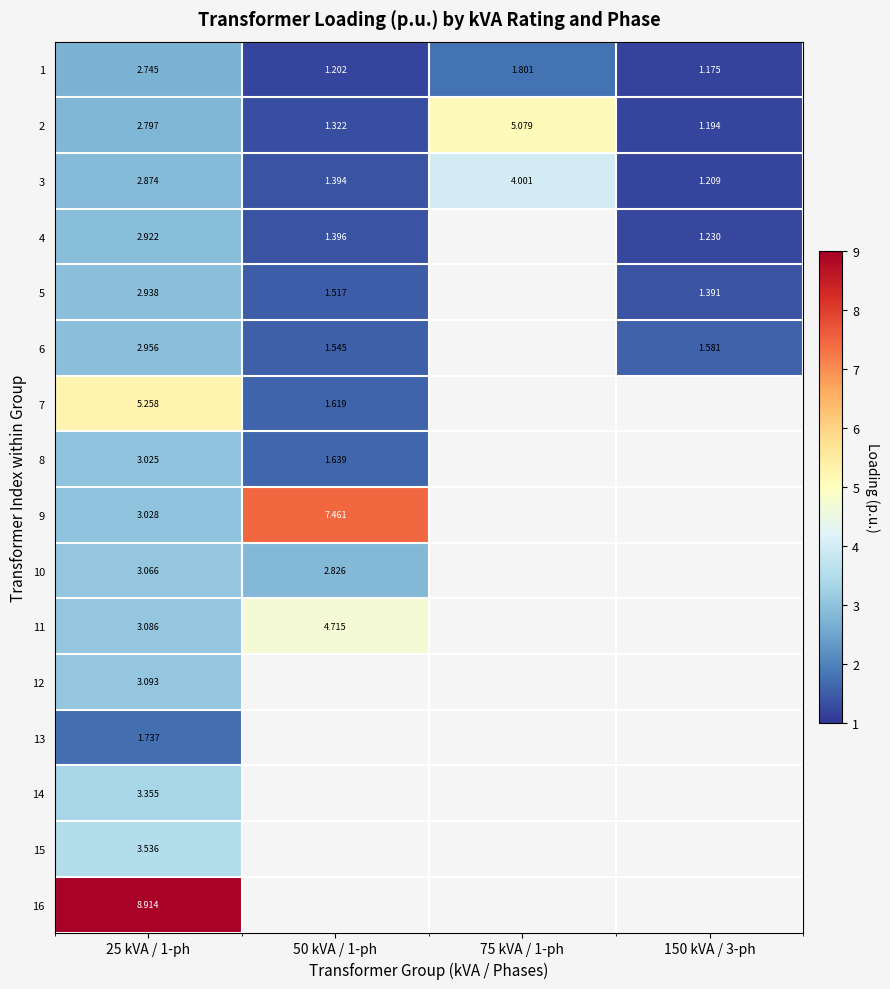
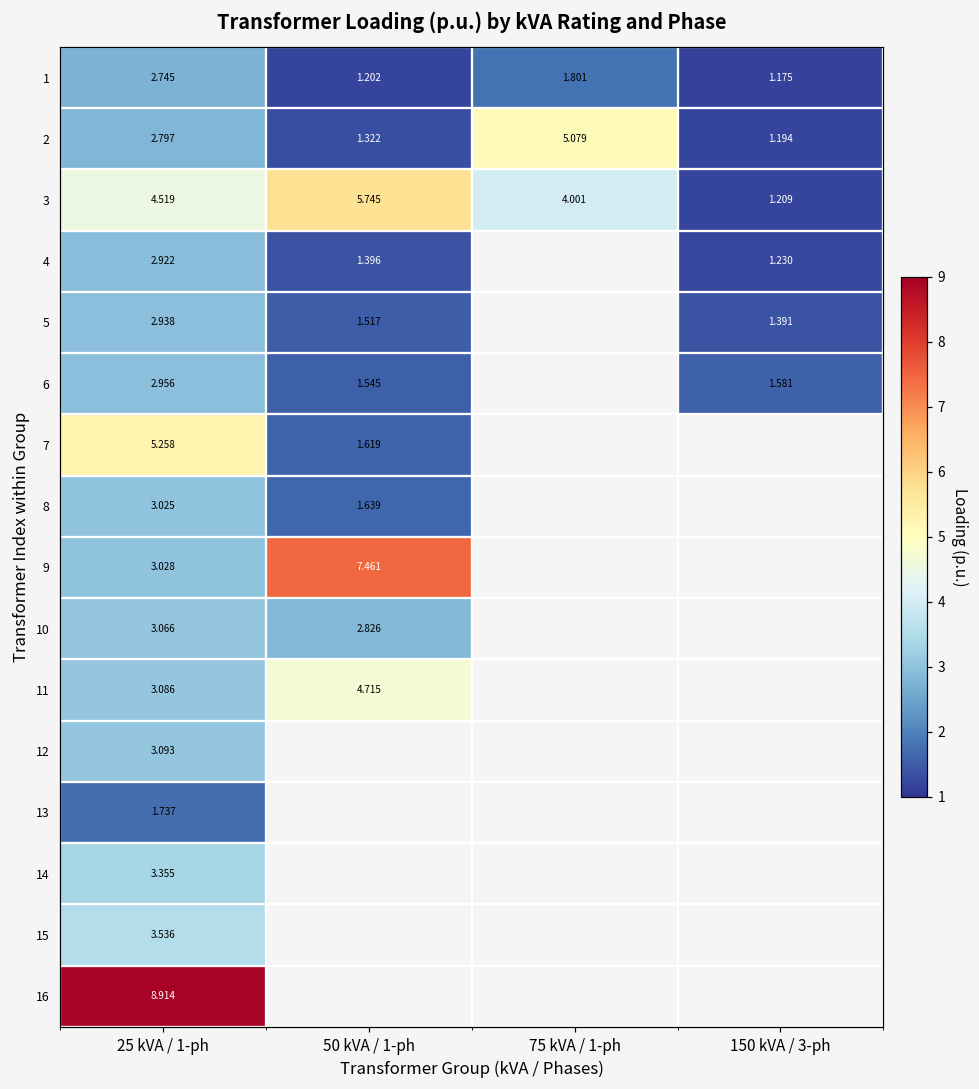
  {
    "1": {
      "25 kVA / 1-ph": 2.745,
      "50 kVA / 1-ph": 1.202,
      "75 kVA / 1-ph": 1.801,
      "150 kVA / 3-ph": 1.175
    },
    "2": {
      "25 kVA / 1-ph": 2.797,
      "50 kVA / 1-ph": 1.322,
      "75 kVA / 1-ph": 5.079,
      "150 kVA / 3-ph": 1.194
    },
    "3": {
-     "25 kVA / 1-ph": 2.874,
-     "50 kVA / 1-ph": 1.394,
+     "25 kVA / 1-ph": 4.519,
+     "50 kVA / 1-ph": 5.745,
      "75 kVA / 1-ph": 4.001,
      "150 kVA / 3-ph": 1.209
    },
    "4": {
      "25 kVA / 1-ph": 2.922,
      "50 kVA / 1-ph": 1.396,
      "150 kVA / 3-ph": 1.230
    },
    "5": {
      "25 kVA / 1-ph": 2.938,
      "50 kVA / 1-ph": 1.517,
      "150 kVA / 3-ph": 1.391
    },
    "6": {
      "25 kVA / 1-ph": 2.956,
      "50 kVA / 1-ph": 1.545,
      "150 kVA / 3-ph": 1.581
    },
    "7": {
      "25 kVA / 1-ph": 5.258,
      "50 kVA / 1-ph": 1.619
    },
    "8": {
      "25 kVA / 1-ph": 3.025,
      "50 kVA / 1-ph": 1.639
    },
    "9": {
      "25 kVA / 1-ph": 3.028,
      "50 kVA / 1-ph": 7.461
    },
    "10": {
      "25 kVA / 1-ph": 3.066,
      "50 kVA / 1-ph": 2.826
    },
    "11": {
      "25 kVA / 1-ph": 3.086,
      "50 kVA / 1-ph": 4.715
    },
    "12": {
      "25 kVA / 1-ph": 3.093
    },
    "13": {
      "25 kVA / 1-ph": 1.737
    },
    "14": {
      "25 kVA / 1-ph": 3.355
    },
    "15": {
      "25 kVA / 1-ph": 3.536
    },
    "16": {
      "25 kVA / 1-ph": 8.914
    }
  }
